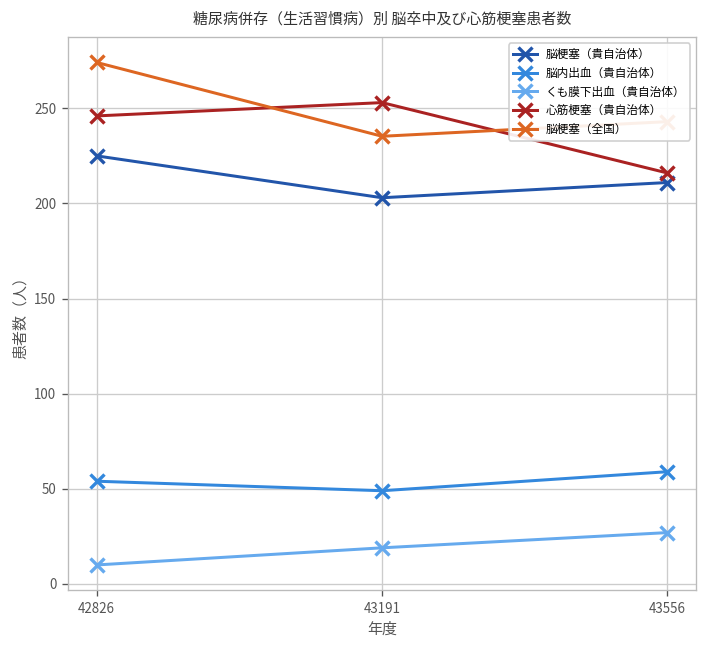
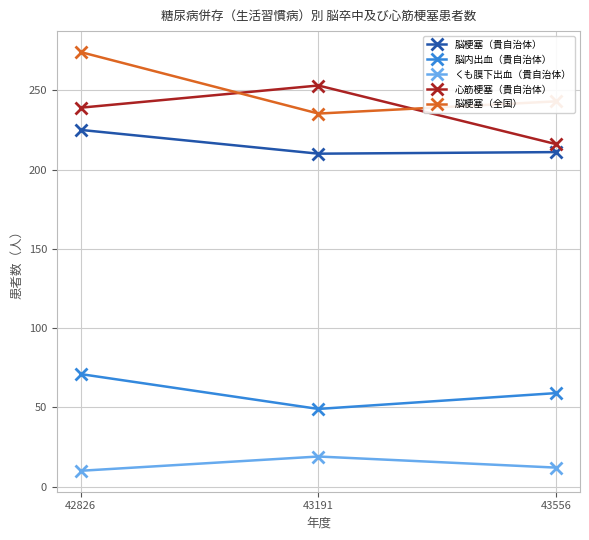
  {
    "脳梗塞（貴自治体）": {
      "42826": 225,
-     "43191": 203,
+     "43191": 210,
      "43556": 211
    },
    "脳内出血（貴自治体）": {
-     "42826": 54,
+     "42826": 71,
      "43191": 49,
      "43556": 59
    },
    "くも膜下出血（貴自治体）": {
      "42826": 10,
      "43191": 19,
-     "43556": 27
+     "43556": 12
    },
    "心筋梗塞（貴自治体）": {
-     "42826": 246,
+     "42826": 239,
      "43191": 253,
      "43556": 216
    },
    "脳梗塞（全国）": {
      "42826": 274,
      "43191": 235
    }
  }
